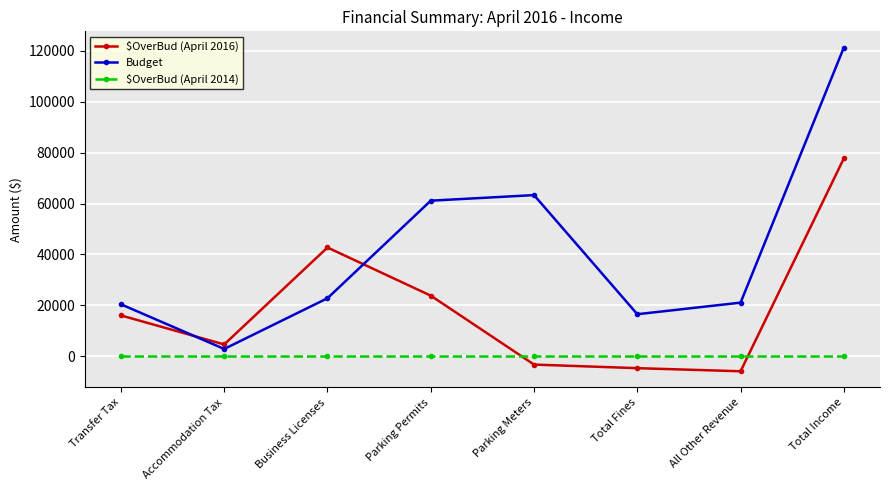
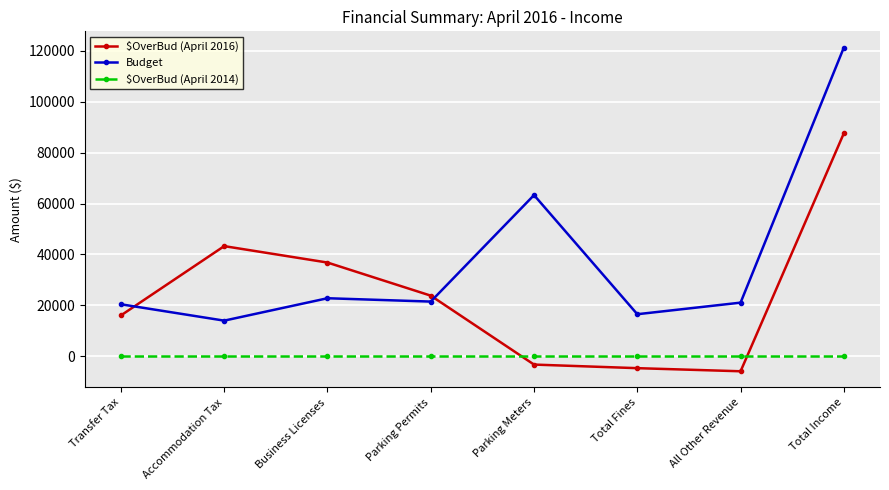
  {
    "$OverBud (April 2016)": {
      "Transfer Tax": 16000,
-     "Accommodation Tax": 5000,
-     "Business Licenses": 43000,
+     "Accommodation Tax": 43000,
+     "Business Licenses": 37000,
      "Parking Permits": 24000,
      "Parking Meters": -3000,
      "Total Fines": -5000,
      "All Other Revenue": -6000,
-     "Total Income": 78000
+     "Total Income": 88000
    },
    "Budget": {
      "Transfer Tax": 20000,
-     "Accommodation Tax": 3000,
+     "Accommodation Tax": 14000,
      "Business Licenses": 23000,
-     "Parking Permits": 61000,
+     "Parking Permits": 21000,
      "Parking Meters": 63000,
      "Total Fines": 17000,
      "All Other Revenue": 21000,
      "Total Income": 121000
    },
    "$OverBud (April 2014)": {
      "Transfer Tax": 0,
      "Accommodation Tax": 0,
      "Business Licenses": 0,
      "Parking Permits": 0,
      "Parking Meters": 0,
      "Total Fines": 0,
      "All Other Revenue": 0,
      "Total Income": 0
    }
  }
